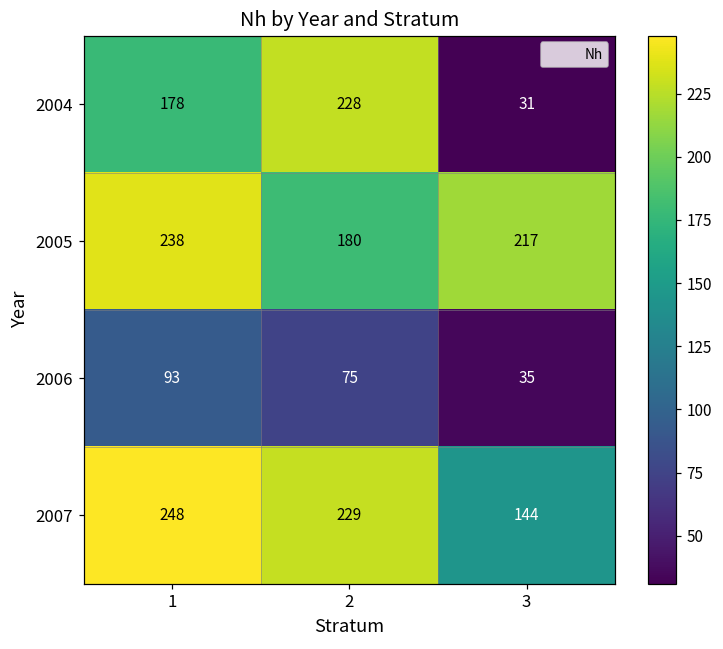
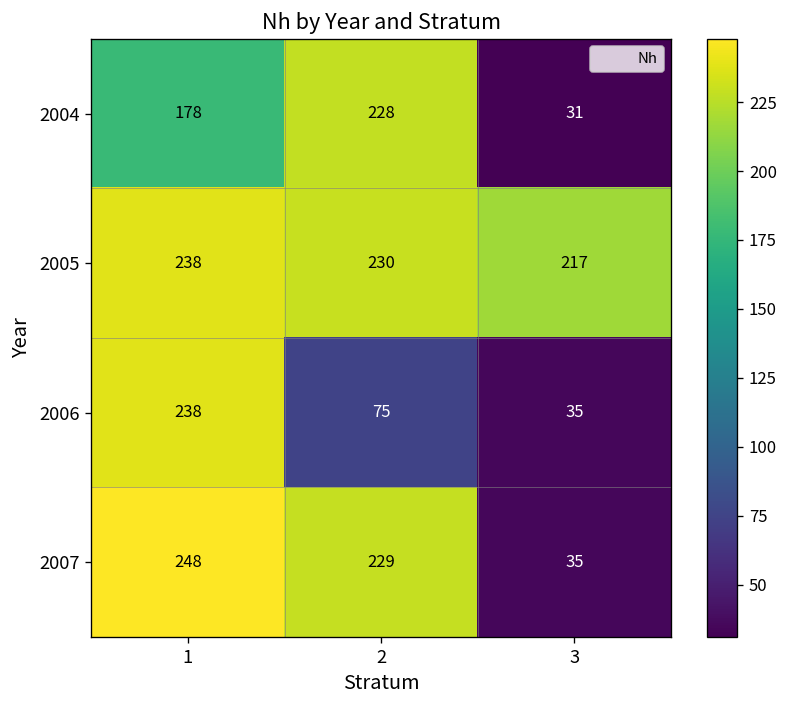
  {
    "2004": {
      "1": 178,
      "2": 228,
      "3": 31
    },
    "2005": {
      "1": 238,
-     "2": 180,
+     "2": 230,
      "3": 217
    },
    "2006": {
-     "1": 93,
+     "1": 238,
      "2": 75,
      "3": 35
    },
    "2007": {
      "1": 248,
      "2": 229,
-     "3": 144
+     "3": 35
    }
  }
